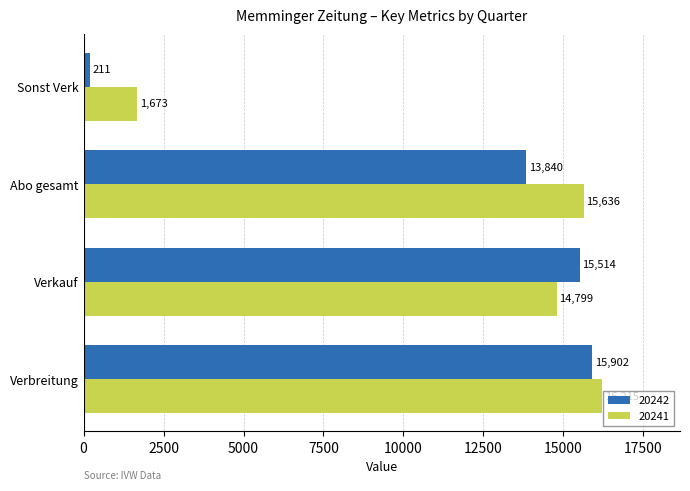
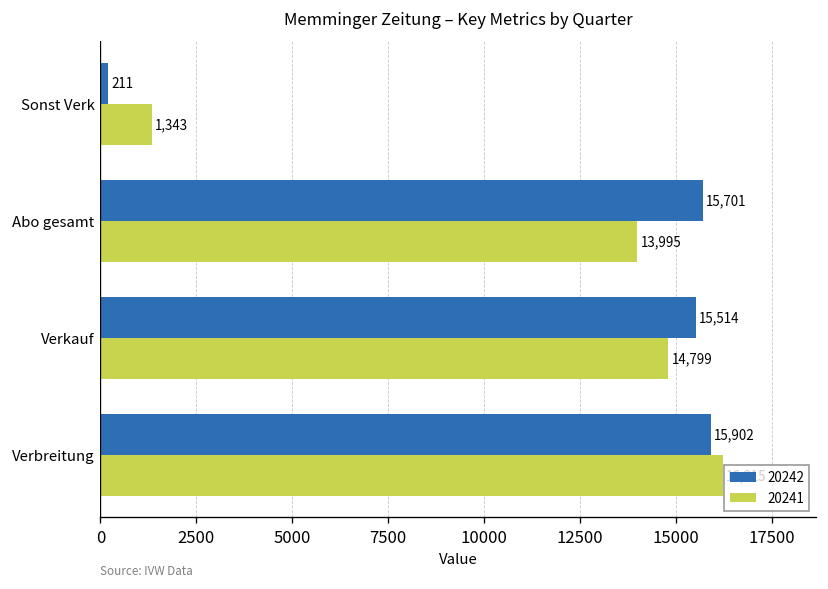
  {
    "20242": {
      "Sonst Verk": "211",
-     "Abo gesamt": "13,840",
+     "Abo gesamt": "15,701",
      "Verkauf": "15,514",
      "Verbreitung": "15,902"
    },
    "20241": {
-     "Sonst Verk": "1,673",
-     "Abo gesamt": "15,636",
+     "Sonst Verk": "1,343",
+     "Abo gesamt": "13,995",
      "Verkauf": "14,799"
    }
  }
